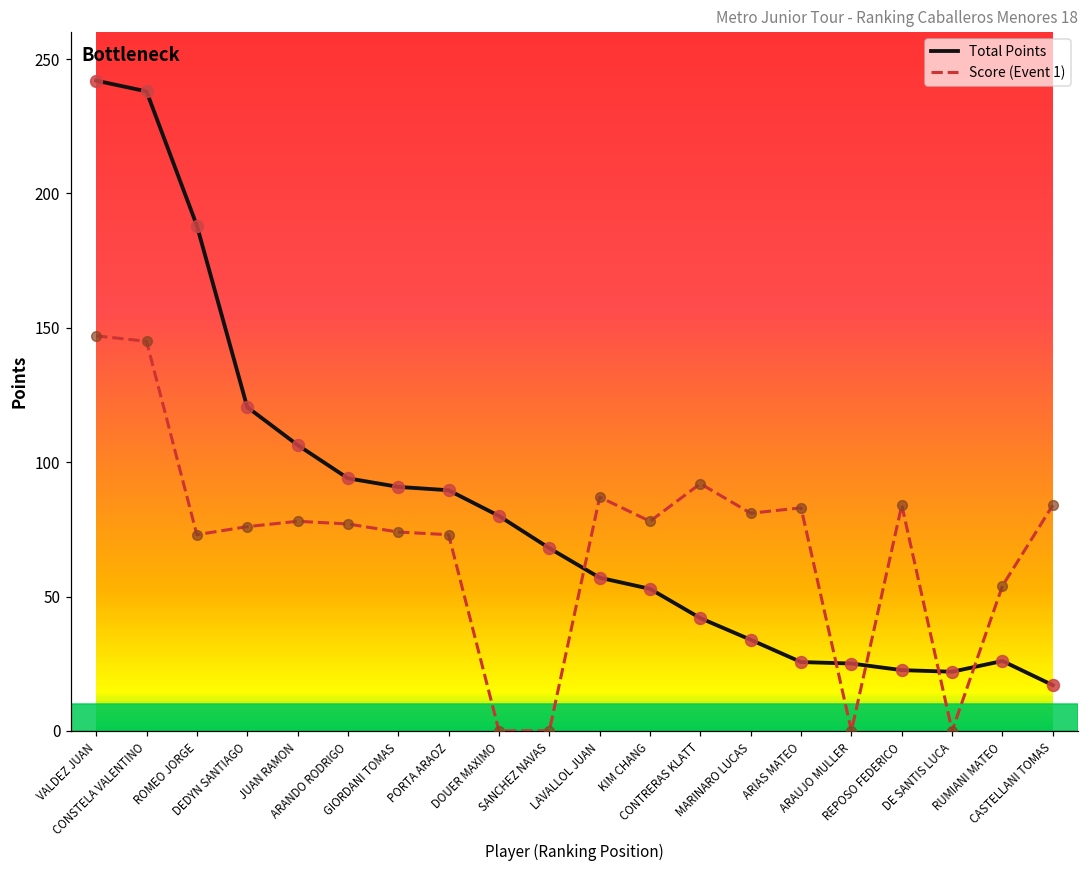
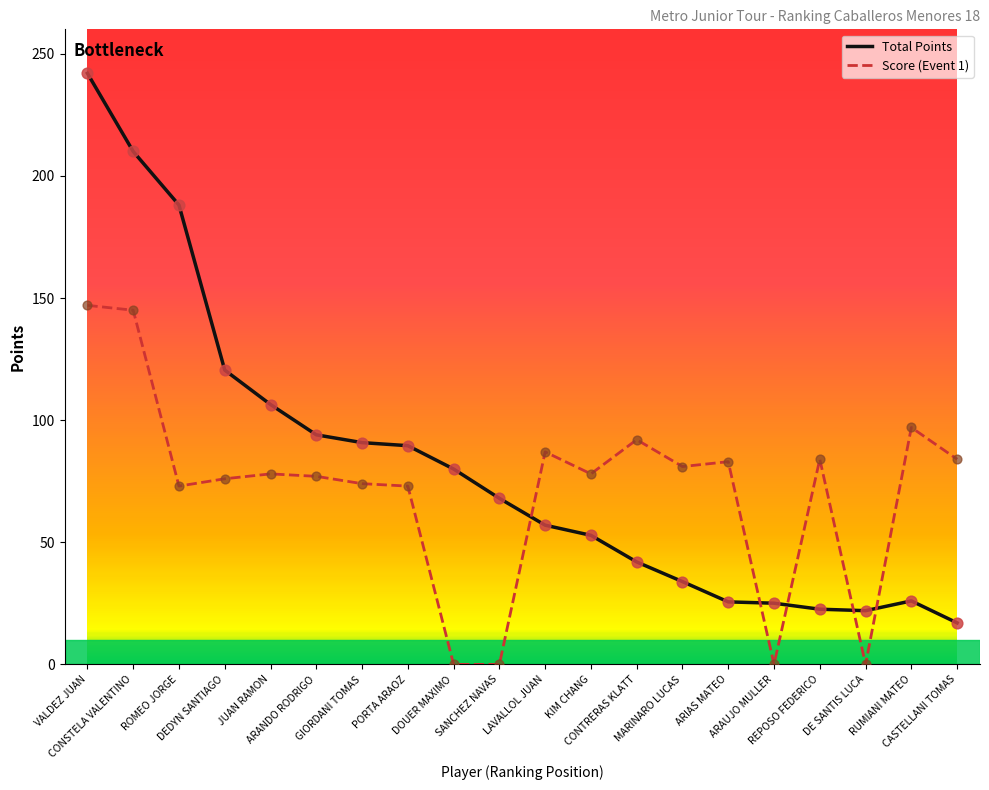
  {
    "Total Points": {
      "VALDEZ JUAN": 242,
-     "CONSTELA VALENTINO": 238,
+     "CONSTELA VALENTINO": 210,
      "ROMEO JORGE": 188,
      "DEDYN SANTIAGO": 121,
      "JUAN RAMON": 106,
      "ARANDO RODRIGO": 94,
      "GIORDANI TOMAS": 91,
      "PORTA ARAOZ": 90,
      "DOUER MAXIMO": 80,
      "SANCHEZ NAVAS": 68,
      "LAVALLOL JUAN": 57,
      "KIM CHANG": 53,
      "CONTRERAS KLATT": 42,
      "MARINARO LUCAS": 34,
      "ARIAS MATEO": 26,
      "ARAUJO MULLER": 25,
      "REPOSO FEDERICO": 23,
      "DE SANTIS LUCA": 22,
      "RUMIANI MATEO": 26,
      "CASTELLANI TOMAS": 17
    },
    "Score (Event 1)": {
      "VALDEZ JUAN": 147,
      "CONSTELA VALENTINO": 145,
      "ROMEO JORGE": 73,
      "DEDYN SANTIAGO": 76,
      "JUAN RAMON": 78,
      "ARANDO RODRIGO": 77,
      "GIORDANI TOMAS": 74,
      "PORTA ARAOZ": 73,
      "LAVALLOL JUAN": 87,
      "KIM CHANG": 78,
      "CONTRERAS KLATT": 92,
      "MARINARO LUCAS": 81,
      "ARIAS MATEO": 83,
      "REPOSO FEDERICO": 84,
-     "RUMIANI MATEO": 54,
+     "RUMIANI MATEO": 97,
      "CASTELLANI TOMAS": 84
    }
  }
